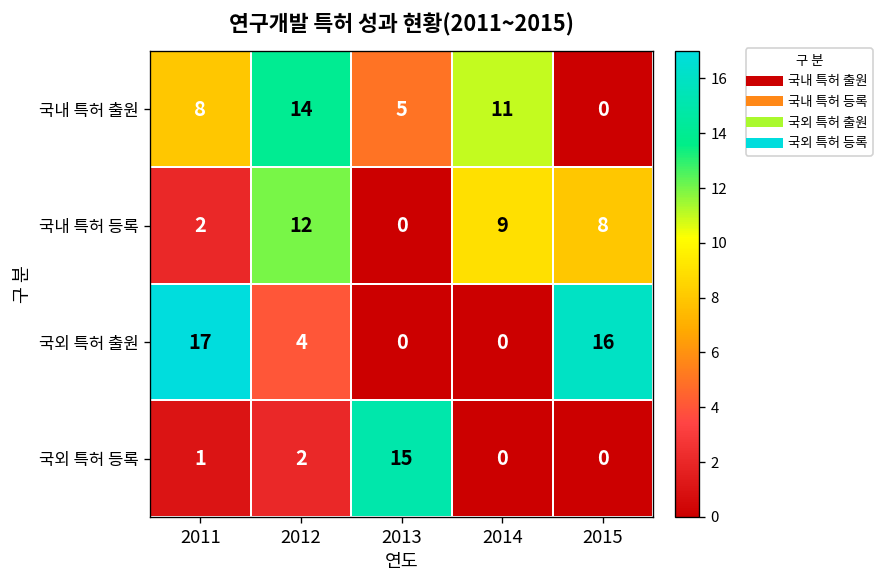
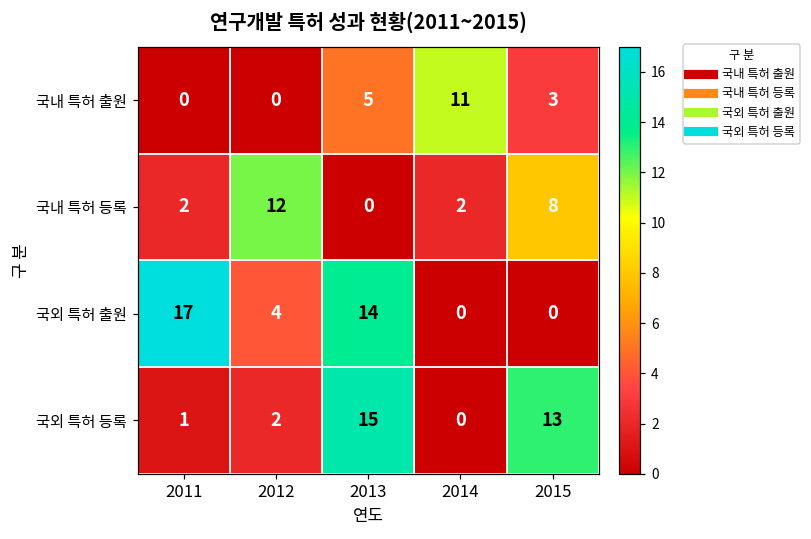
  {
    "국내 특허 출원": {
-     "2011": 8,
-     "2012": 14,
+     "2011": 0,
+     "2012": 0,
      "2013": 5,
      "2014": 11,
-     "2015": 0
+     "2015": 3
    },
    "국내 특허 등록": {
      "2011": 2,
      "2012": 12,
      "2013": 0,
-     "2014": 9,
+     "2014": 2,
      "2015": 8
    },
    "국외 특허 출원": {
      "2011": 17,
      "2012": 4,
-     "2013": 0,
+     "2013": 14,
      "2014": 0,
-     "2015": 16
+     "2015": 0
    },
    "국외 특허 등록": {
      "2011": 1,
      "2012": 2,
      "2013": 15,
      "2014": 0,
-     "2015": 0
+     "2015": 13
    }
  }
